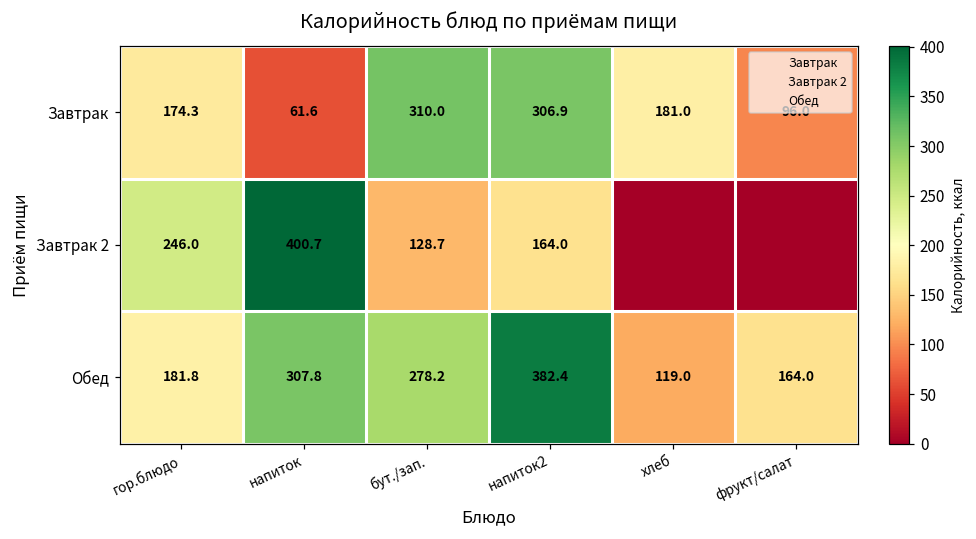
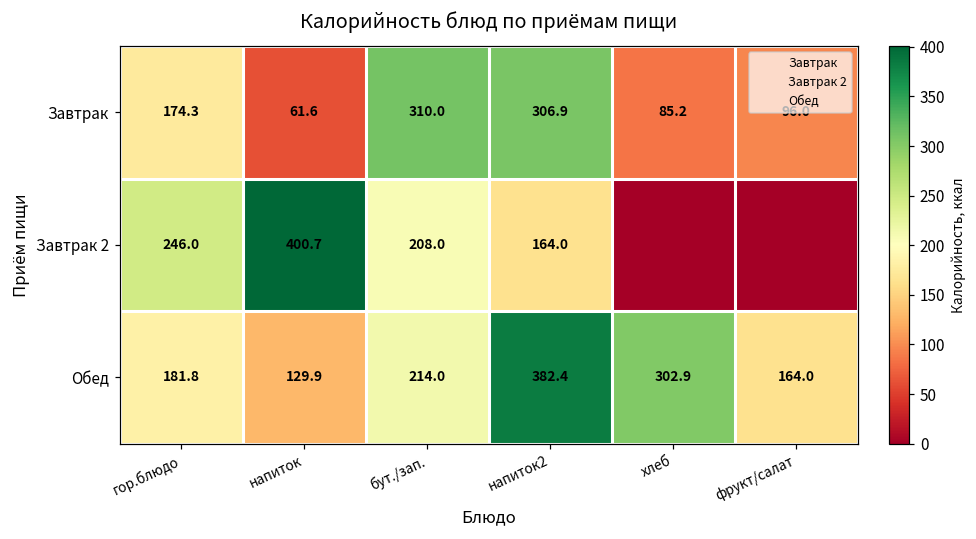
  {
    "Завтрак": {
      "гор.блюдо": 174.3,
      "напиток": 61.6,
      "бут./зап.": 310.0,
      "напиток2": 306.9,
-     "хлеб": 181.0
+     "хлеб": 85.2
    },
    "Завтрак 2": {
      "гор.блюдо": 246.0,
      "напиток": 400.7,
-     "бут./зап.": 128.7,
+     "бут./зап.": 208.0,
      "напиток2": 164.0
    },
    "Обед": {
      "гор.блюдо": 181.8,
-     "напиток": 307.8,
-     "бут./зап.": 278.2,
+     "напиток": 129.9,
+     "бут./зап.": 214.0,
      "напиток2": 382.4,
-     "хлеб": 119.0,
+     "хлеб": 302.9,
      "фрукт/салат": 164.0
    }
  }
